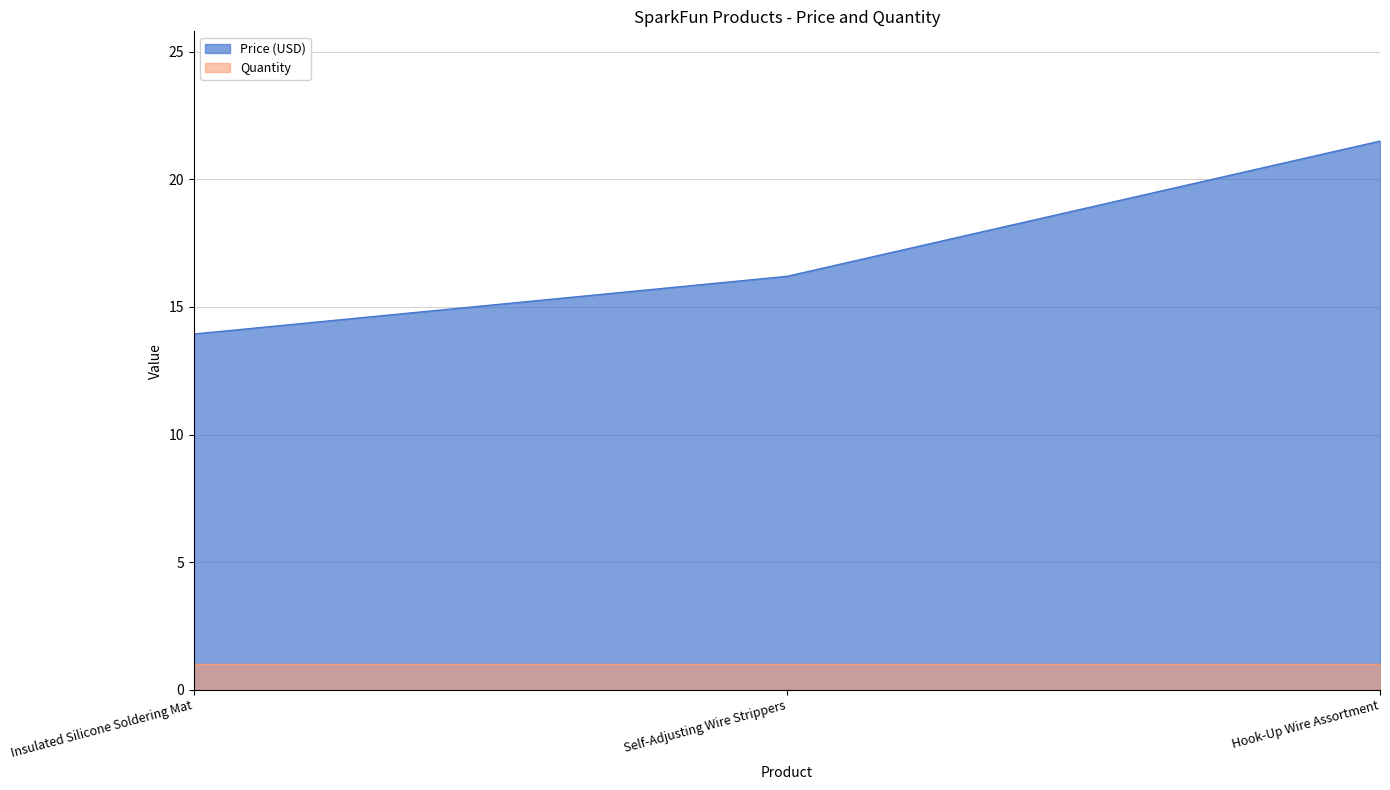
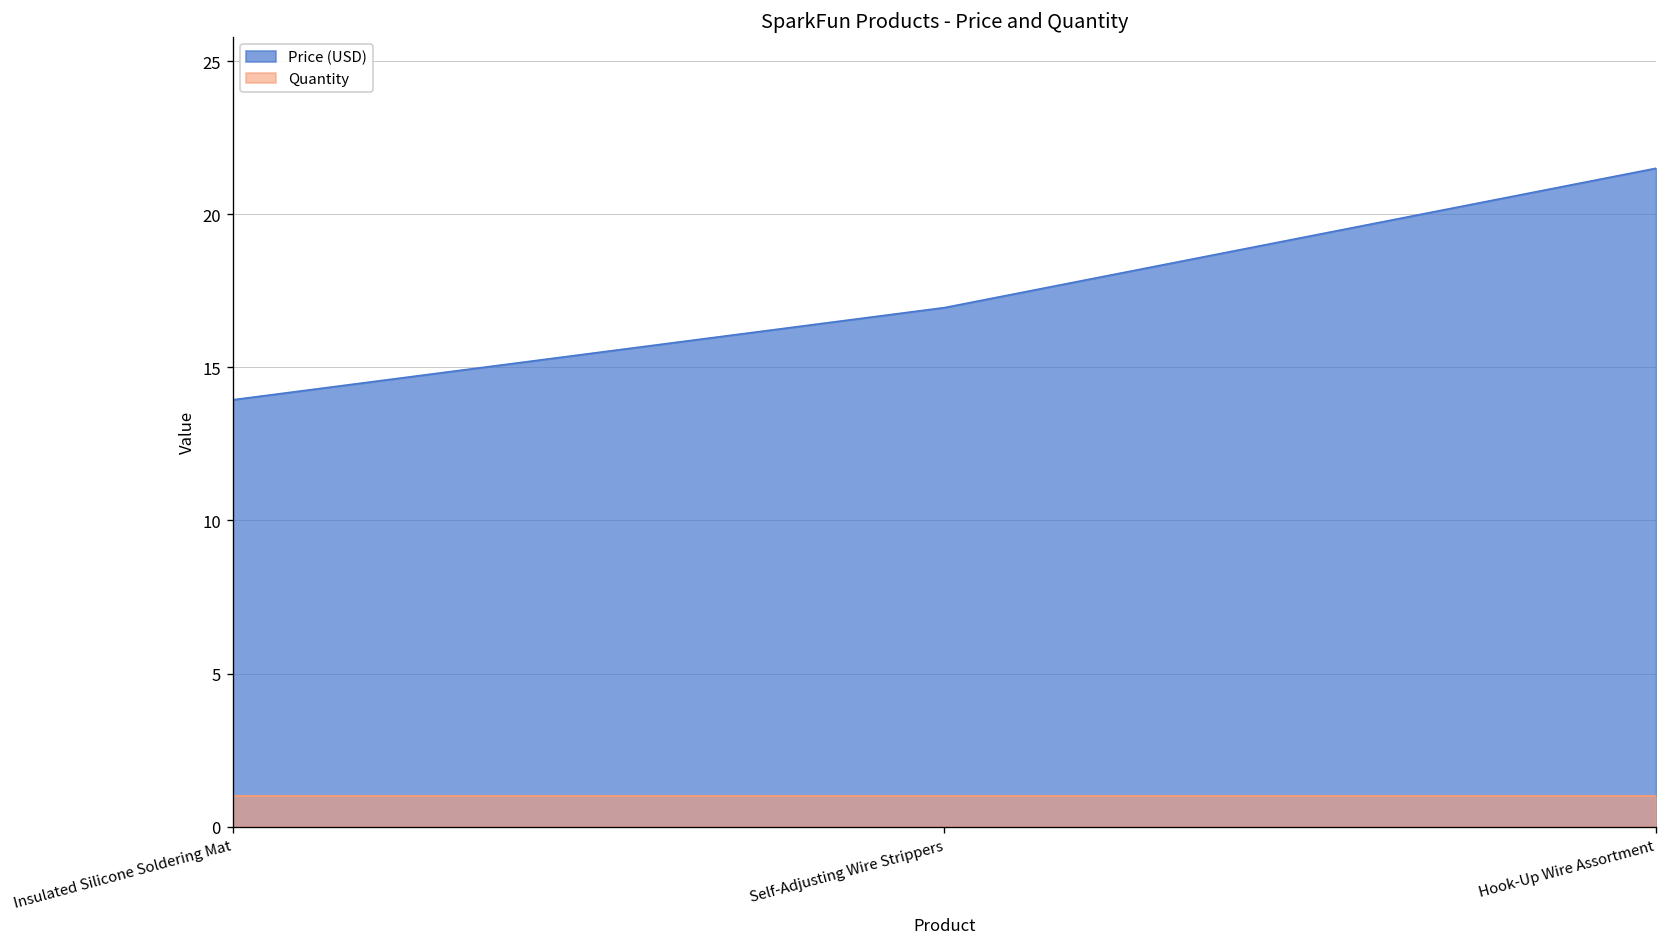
  {
    "Price (USD)": {
      "Insulated Silicone Soldering Mat": 13.9,
-     "Self-Adjusting Wire Strippers": 16.2,
+     "Self-Adjusting Wire Strippers": 17.0,
      "Hook-Up Wire Assortment": 21.5
    },
    "Quantity": {
      "Insulated Silicone Soldering Mat": 1.0,
      "Self-Adjusting Wire Strippers": 1.0,
      "Hook-Up Wire Assortment": 1.0
    }
  }
